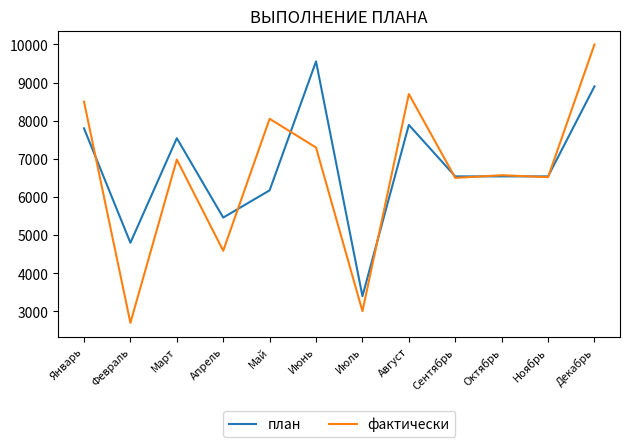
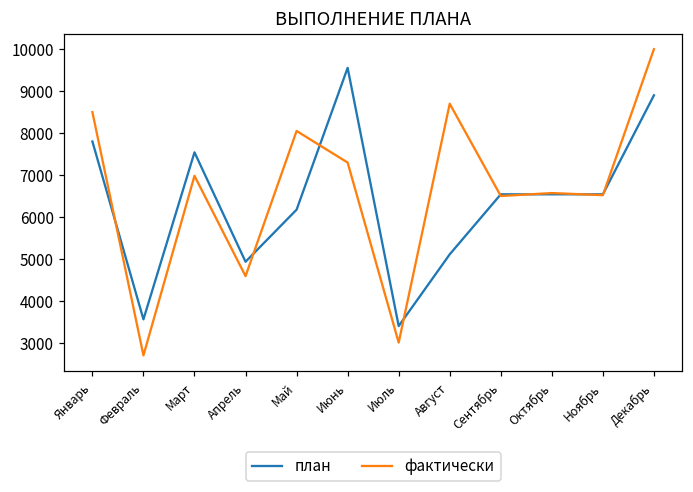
  {
    "план": {
      "Январь": 7800,
-     "Февраль": 4800,
+     "Февраль": 3600,
      "Март": 7500,
-     "Апрель": 5500,
+     "Апрель": 4900,
      "Май": 6200,
      "Июнь": 9600,
      "Июль": 3400,
-     "Август": 7900,
+     "Август": 5100,
      "Декабрь": 8900
    },
    "фактически": {
      "Январь": 8500,
      "Февраль": 2700,
      "Март": 7000,
      "Апрель": 4600,
      "Май": 8100,
      "Июнь": 7300,
      "Июль": 3000,
      "Август": 8700,
      "Декабрь": 10000
    }
  }
